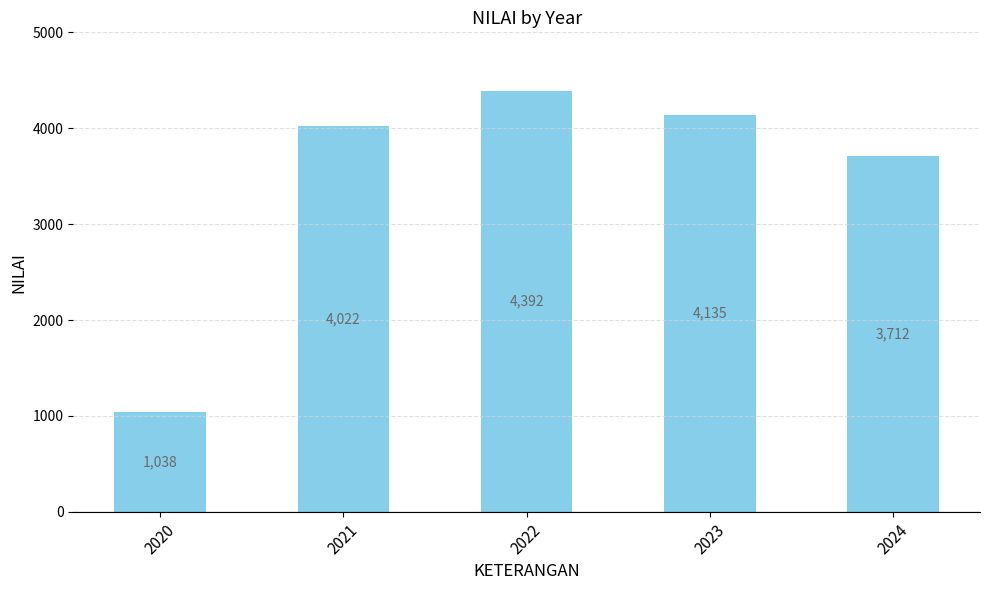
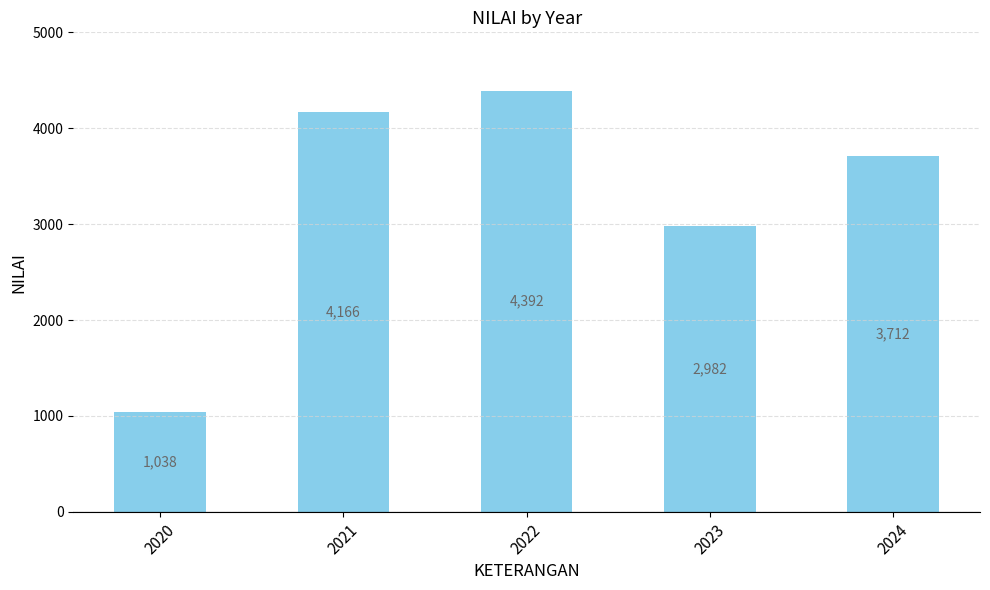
  {
    "2020": "1,038",
-   "2021": "4,022",
+   "2021": "4,166",
    "2022": "4,392",
-   "2023": "4,135",
+   "2023": "2,982",
    "2024": "3,712"
  }
